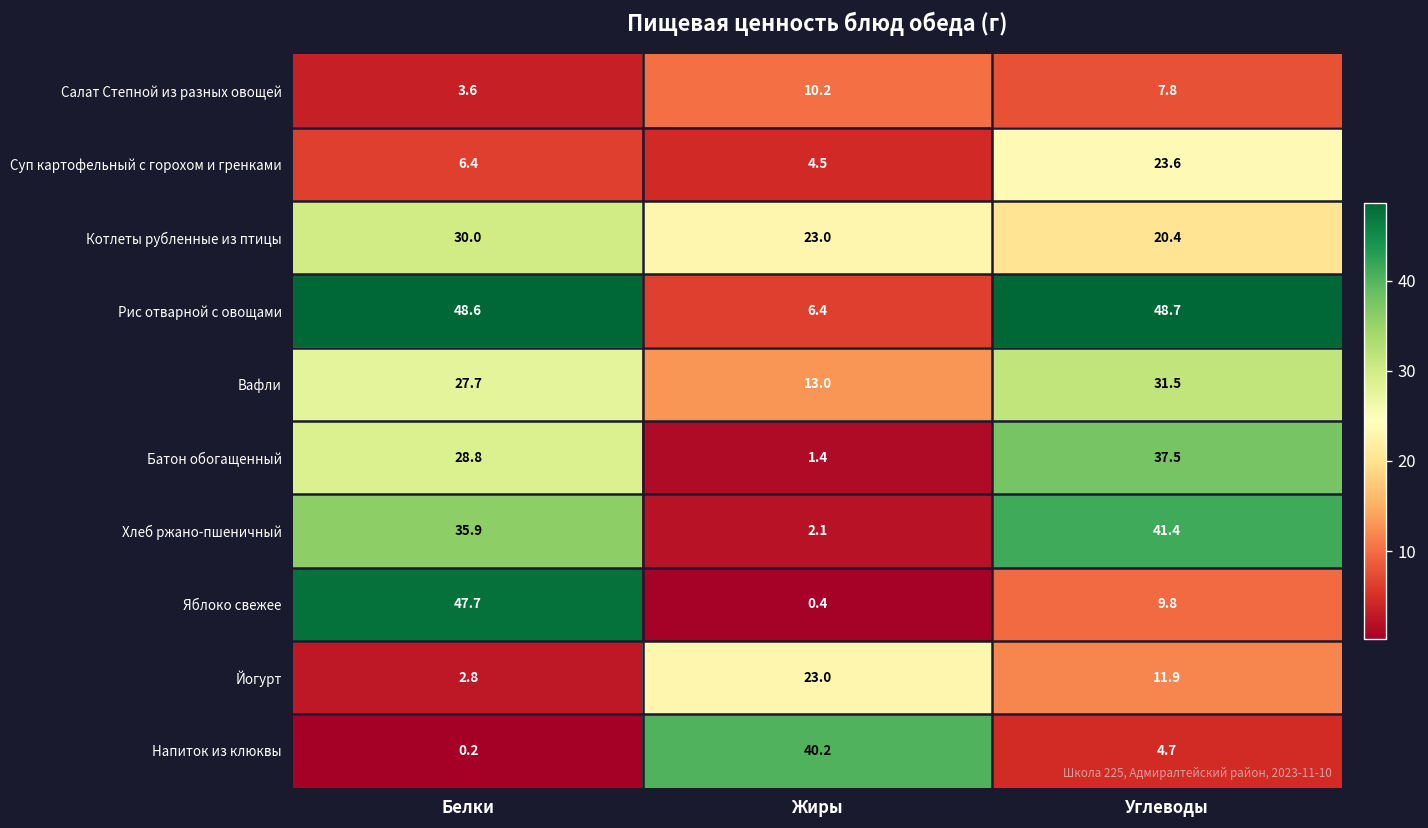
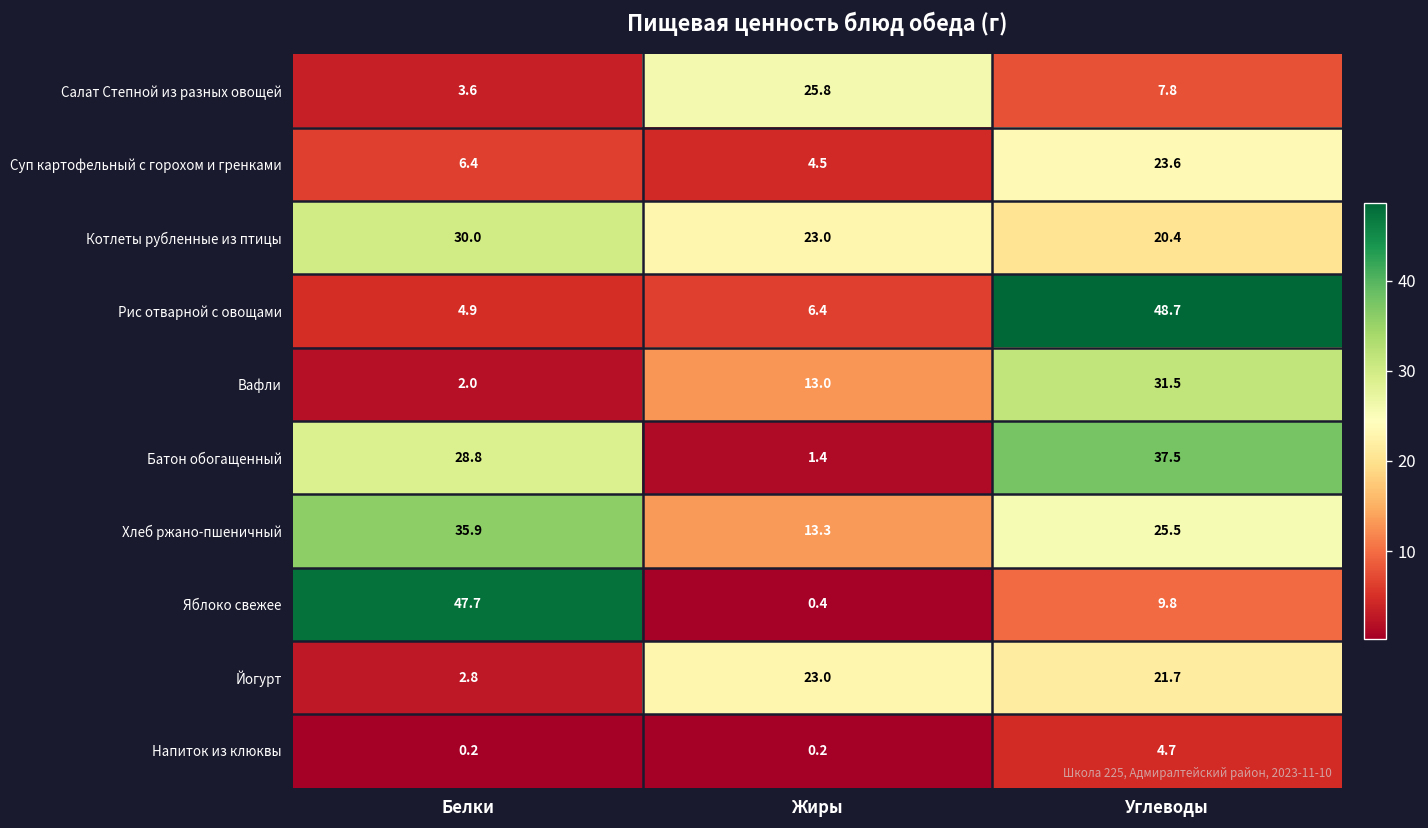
  {
    "Салат Степной из разных овощей": {
      "Белки": 3.6,
-     "Жиры": 10.2,
+     "Жиры": 25.8,
      "Углеводы": 7.8
    },
    "Суп картофельный с горохом и гренками": {
      "Белки": 6.4,
      "Жиры": 4.5,
      "Углеводы": 23.6
    },
    "Котлеты рубленные из птицы": {
      "Белки": 30.0,
      "Жиры": 23.0,
      "Углеводы": 20.4
    },
    "Рис отварной с овощами": {
-     "Белки": 48.6,
+     "Белки": 4.9,
      "Жиры": 6.4,
      "Углеводы": 48.7
    },
    "Вафли": {
-     "Белки": 27.7,
+     "Белки": 2.0,
      "Жиры": 13.0,
      "Углеводы": 31.5
    },
    "Батон обогащенный": {
      "Белки": 28.8,
      "Жиры": 1.4,
      "Углеводы": 37.5
    },
    "Хлеб ржано-пшеничный": {
      "Белки": 35.9,
-     "Жиры": 2.1,
-     "Углеводы": 41.4
+     "Жиры": 13.3,
+     "Углеводы": 25.5
    },
    "Яблоко свежее": {
      "Белки": 47.7,
      "Жиры": 0.4,
      "Углеводы": 9.8
    },
    "Йогурт": {
      "Белки": 2.8,
      "Жиры": 23.0,
-     "Углеводы": 11.9
+     "Углеводы": 21.7
    },
    "Напиток из клюквы": {
      "Белки": 0.2,
-     "Жиры": 40.2
+     "Жиры": 0.2
    }
  }
